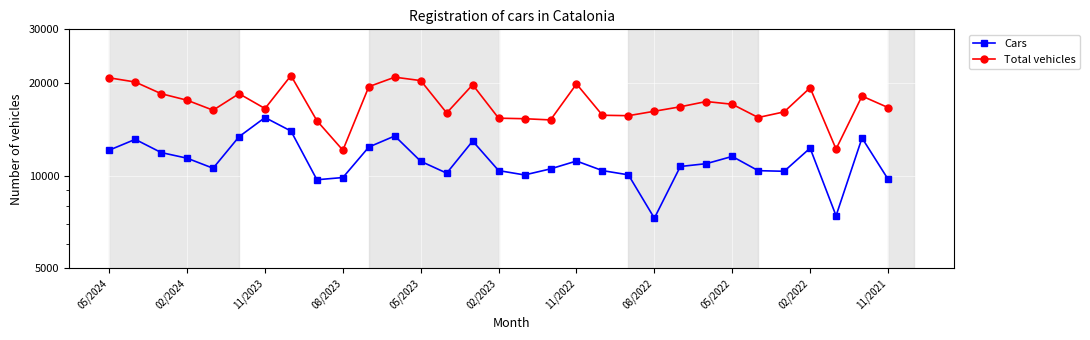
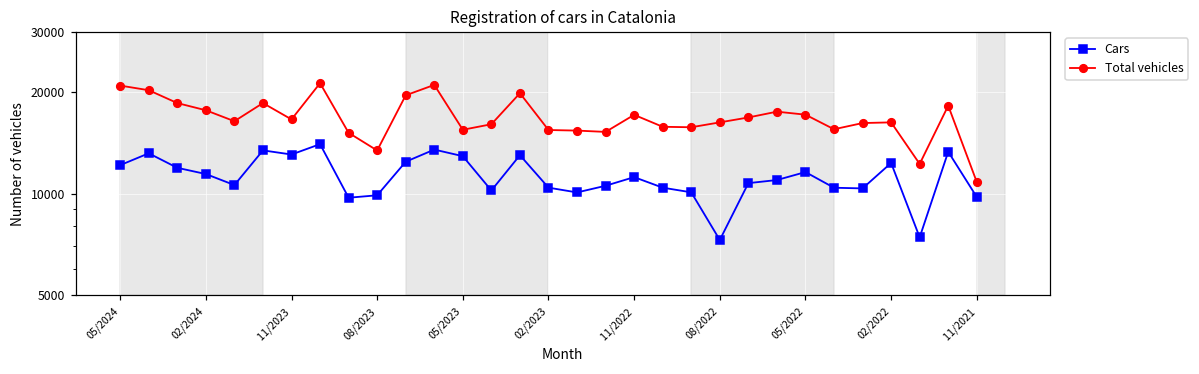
  {
    "Cars": {
      "05/2024": 12100,
      "02/2024": 11400,
-     "11/2023": 15000,
+     "11/2023": 13000,
      "08/2023": 9900,
-     "05/2023": 11200,
+     "05/2023": 12900,
      "02/2023": 10400,
      "11/2022": 11200,
      "08/2022": 7300,
      "05/2022": 11600,
      "02/2022": 12300,
      "11/2021": 9800
    },
    "Total vehicles": {
      "05/2024": 21000,
      "02/2024": 18000,
      "11/2023": 17000,
-     "08/2023": 12100,
-     "05/2023": 20000,
+     "08/2023": 13000,
+     "05/2023": 15000,
      "02/2023": 15000,
-     "11/2022": 20000,
+     "11/2022": 17000,
      "08/2022": 16000,
      "05/2022": 17000,
-     "02/2022": 19000,
-     "11/2021": 17000
+     "02/2022": 16000,
+     "11/2021": 10800
    }
  }
